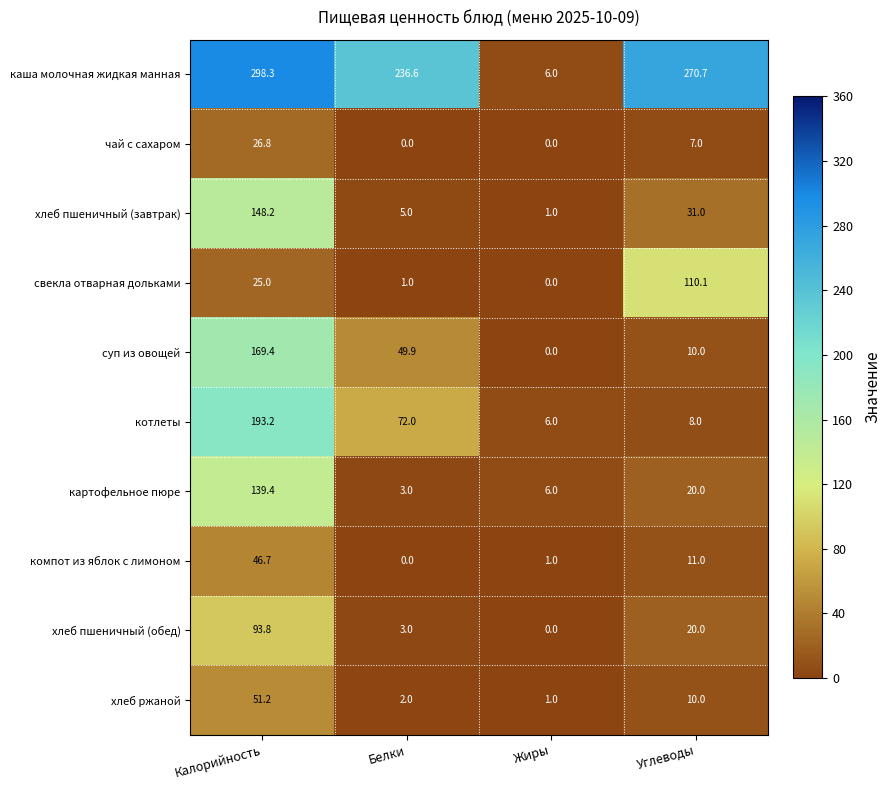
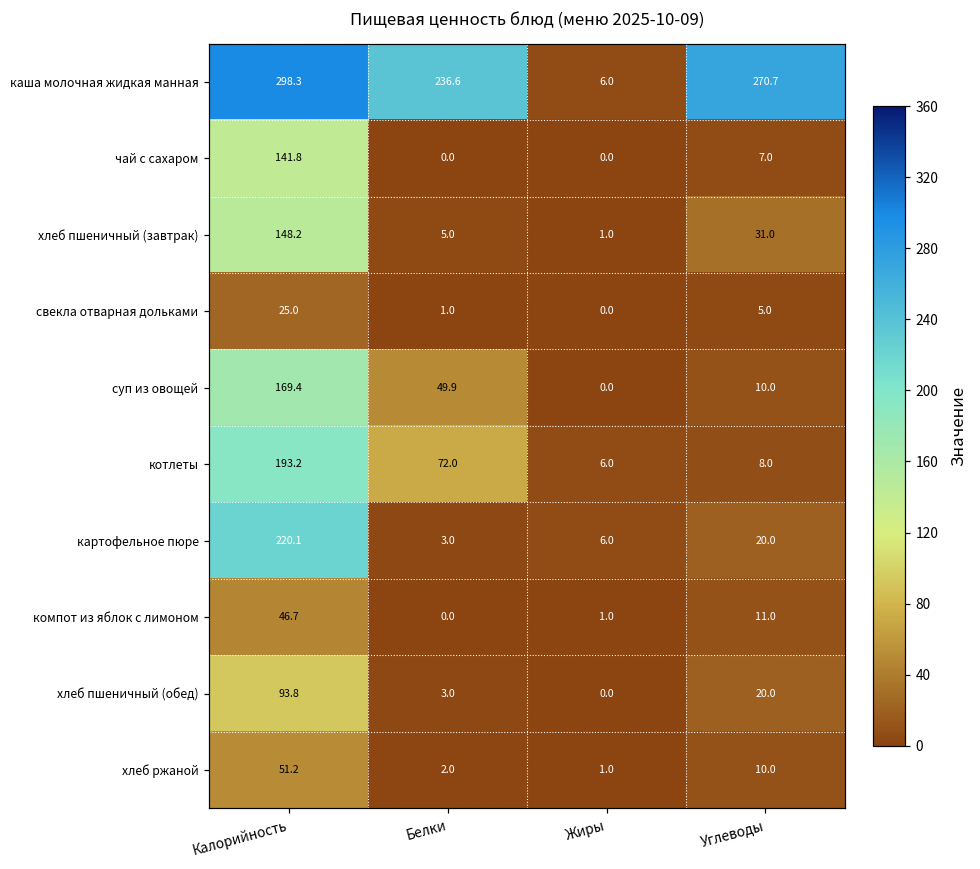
  {
    "каша молочная жидкая манная": {
      "Калорийность": 298.3,
      "Белки": 236.6,
      "Жиры": 6.0,
      "Углеводы": 270.7
    },
    "чай с сахаром": {
-     "Калорийность": 26.8,
+     "Калорийность": 141.8,
      "Белки": 0.0,
      "Жиры": 0.0,
      "Углеводы": 7.0
    },
    "хлеб пшеничный (завтрак)": {
      "Калорийность": 148.2,
      "Белки": 5.0,
      "Жиры": 1.0,
      "Углеводы": 31.0
    },
    "свекла отварная дольками": {
      "Калорийность": 25.0,
      "Белки": 1.0,
      "Жиры": 0.0,
-     "Углеводы": 110.1
+     "Углеводы": 5.0
    },
    "суп из овощей": {
      "Калорийность": 169.4,
      "Белки": 49.9,
      "Жиры": 0.0,
      "Углеводы": 10.0
    },
    "котлеты": {
      "Калорийность": 193.2,
      "Белки": 72.0,
      "Жиры": 6.0,
      "Углеводы": 8.0
    },
    "картофельное пюре": {
-     "Калорийность": 139.4,
+     "Калорийность": 220.1,
      "Белки": 3.0,
      "Жиры": 6.0,
      "Углеводы": 20.0
    },
    "компот из яблок с лимоном": {
      "Калорийность": 46.7,
      "Белки": 0.0,
      "Жиры": 1.0,
      "Углеводы": 11.0
    },
    "хлеб пшеничный (обед)": {
      "Калорийность": 93.8,
      "Белки": 3.0,
      "Жиры": 0.0,
      "Углеводы": 20.0
    },
    "хлеб ржаной": {
      "Калорийность": 51.2,
      "Белки": 2.0,
      "Жиры": 1.0,
      "Углеводы": 10.0
    }
  }
